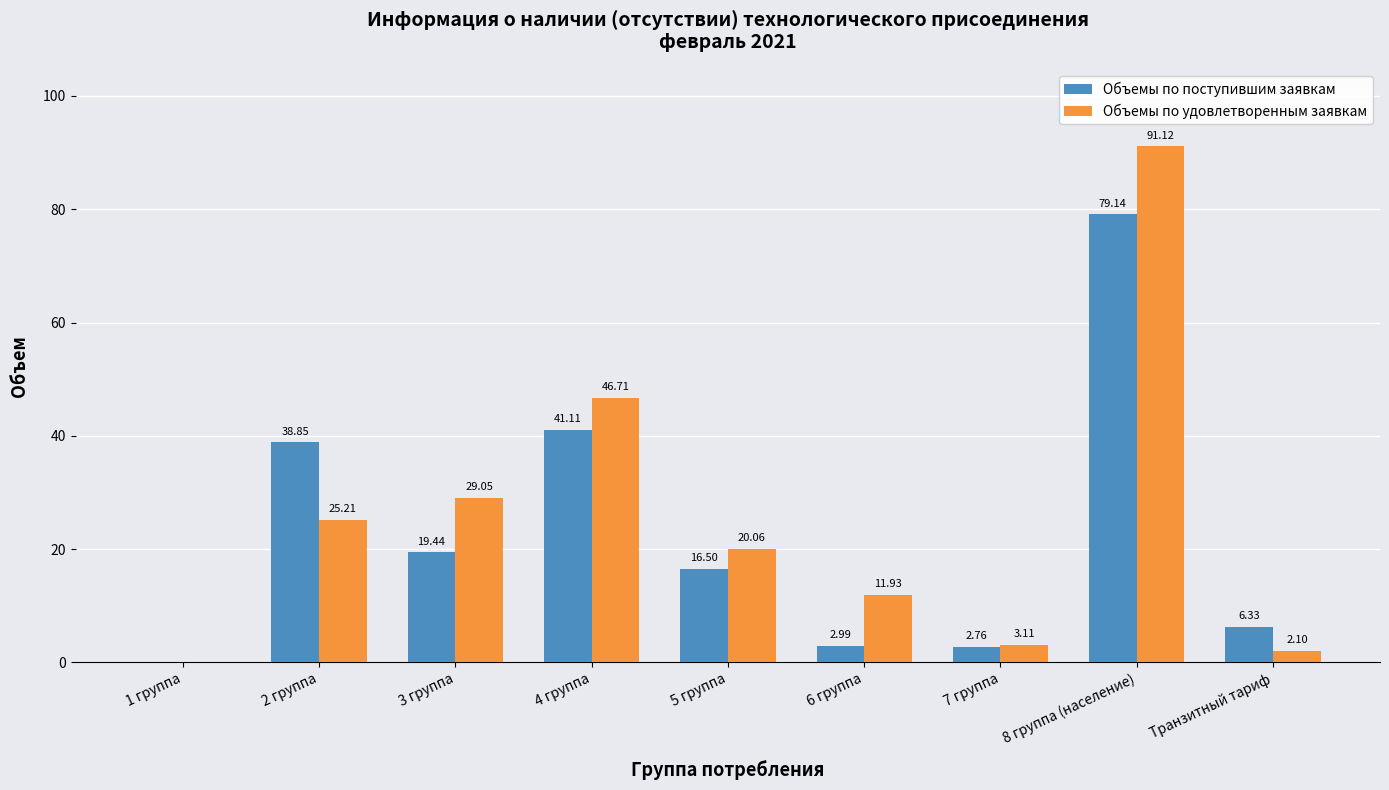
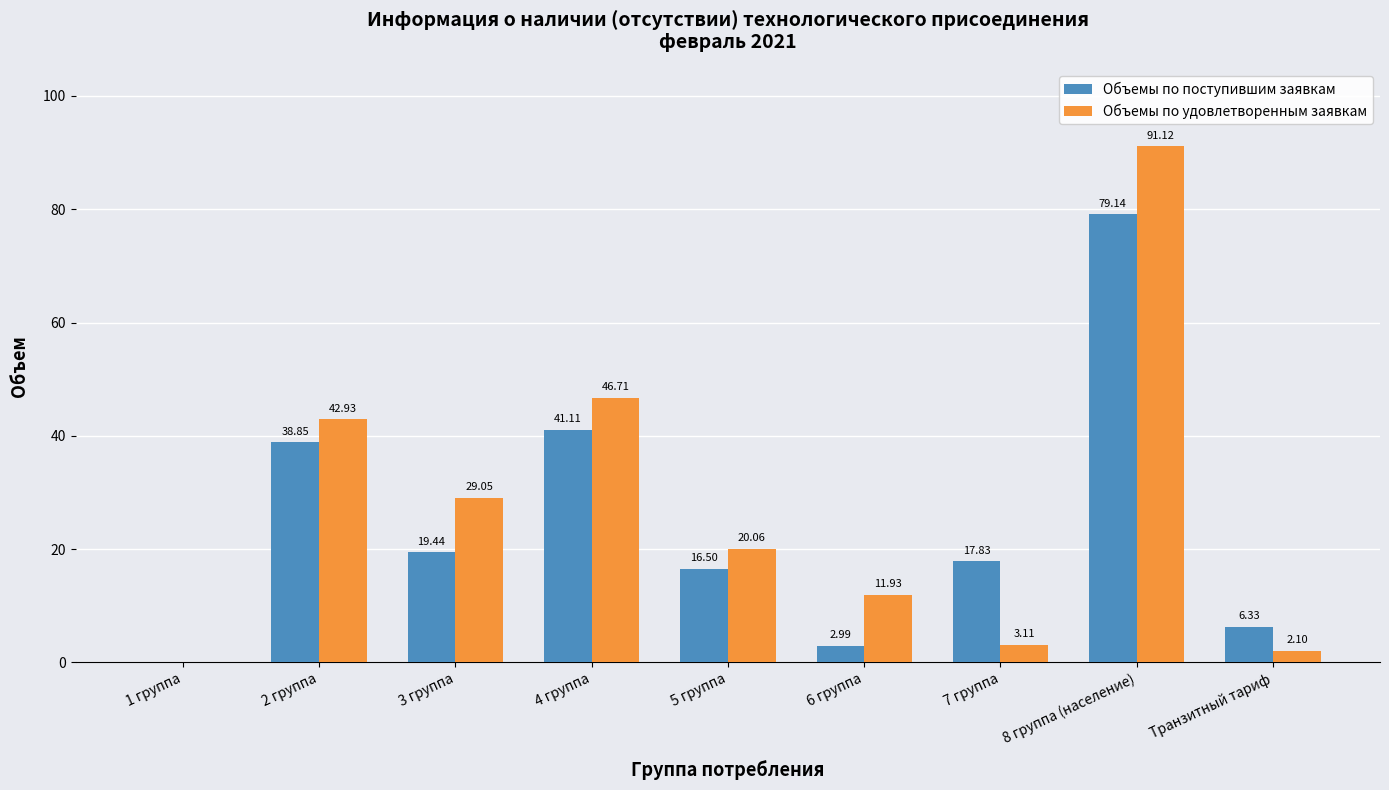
  {
    "Объемы по поступившим заявкам": {
      "2 группа": 38.85,
      "3 группа": 19.44,
      "4 группа": 41.11,
      "5 группа": 16.50,
      "6 группа": 2.99,
-     "7 группа": 2.76,
+     "7 группа": 17.83,
      "8 группа (население)": 79.14,
      "Транзитный тариф": 6.33
    },
    "Объемы по удовлетворенным заявкам": {
-     "2 группа": 25.21,
+     "2 группа": 42.93,
      "3 группа": 29.05,
      "4 группа": 46.71,
      "5 группа": 20.06,
      "6 группа": 11.93,
      "7 группа": 3.11,
      "8 группа (население)": 91.12,
      "Транзитный тариф": 2.10
    }
  }
